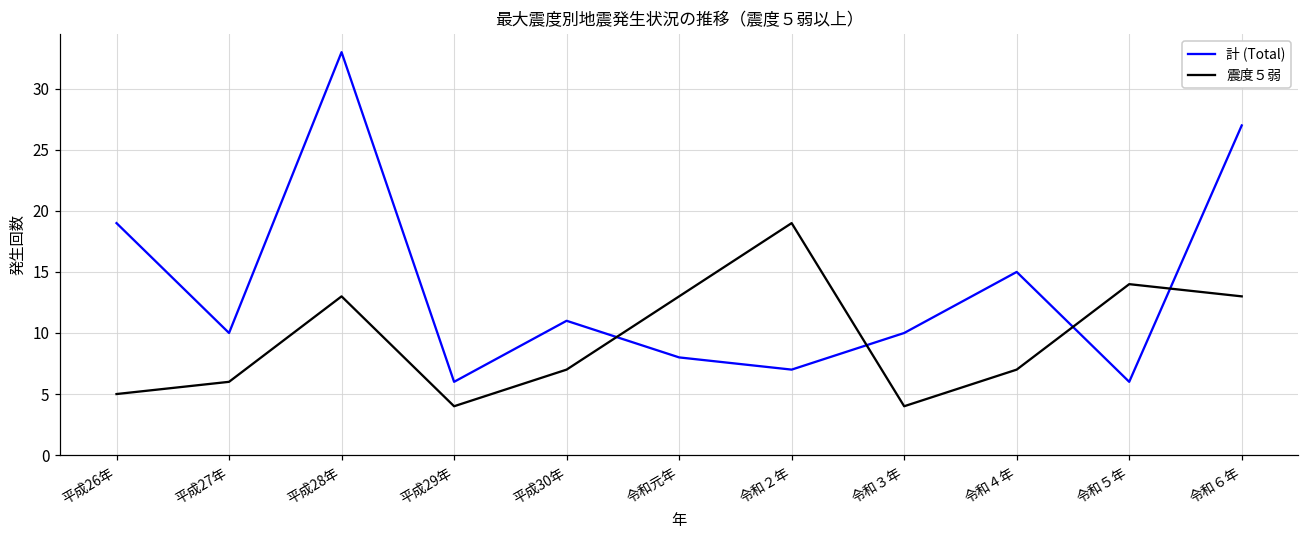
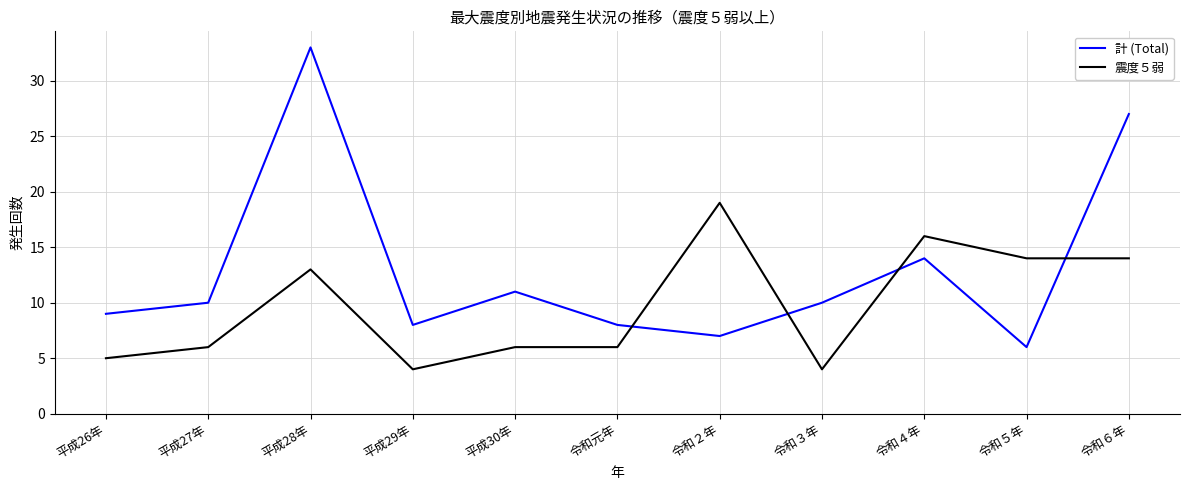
  {
    "計 (Total)": {
-     "平成26年": 19,
+     "平成26年": 9,
      "平成27年": 10,
      "平成28年": 33,
-     "平成29年": 6,
+     "平成29年": 8,
      "平成30年": 11,
      "令和元年": 8,
      "令和２年": 7,
      "令和３年": 10,
-     "令和４年": 15,
+     "令和４年": 14,
      "令和５年": 6,
      "令和６年": 27
    },
    "震度５弱": {
      "平成26年": 5,
      "平成27年": 6,
      "平成28年": 13,
      "平成29年": 4,
-     "平成30年": 7,
-     "令和元年": 13,
+     "平成30年": 6,
+     "令和元年": 6,
      "令和２年": 19,
      "令和３年": 4,
-     "令和４年": 7,
+     "令和４年": 16,
      "令和５年": 14,
-     "令和６年": 13
+     "令和６年": 14
    }
  }
